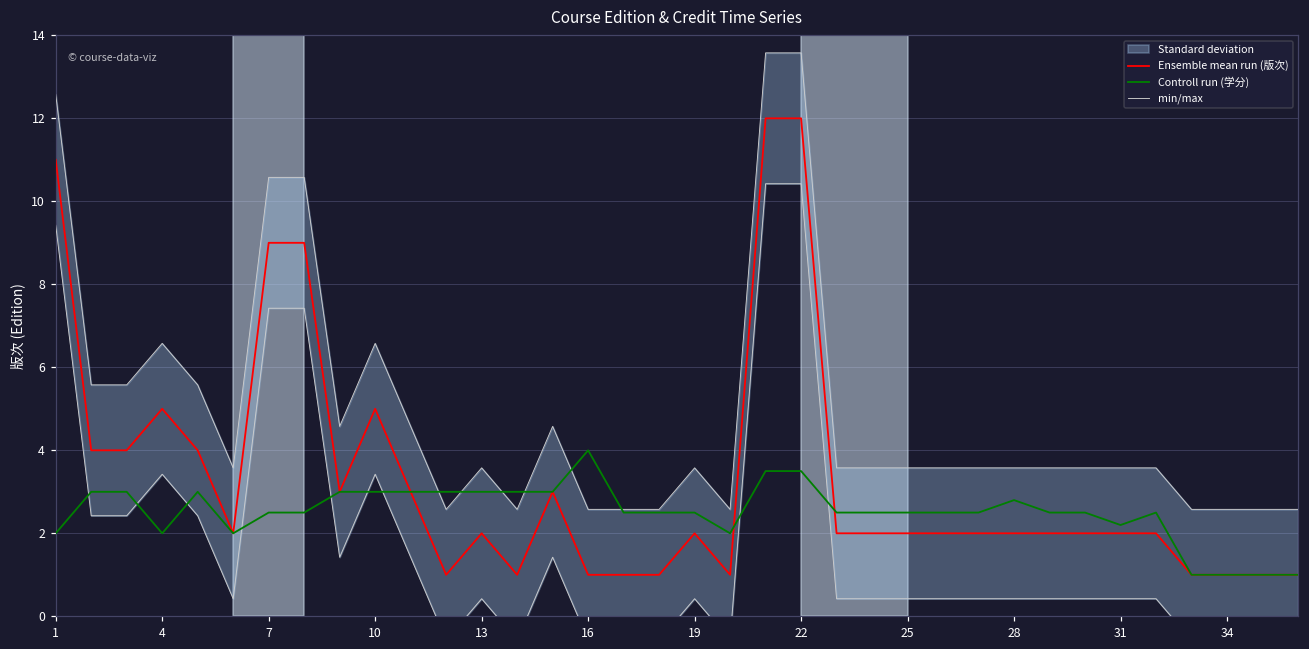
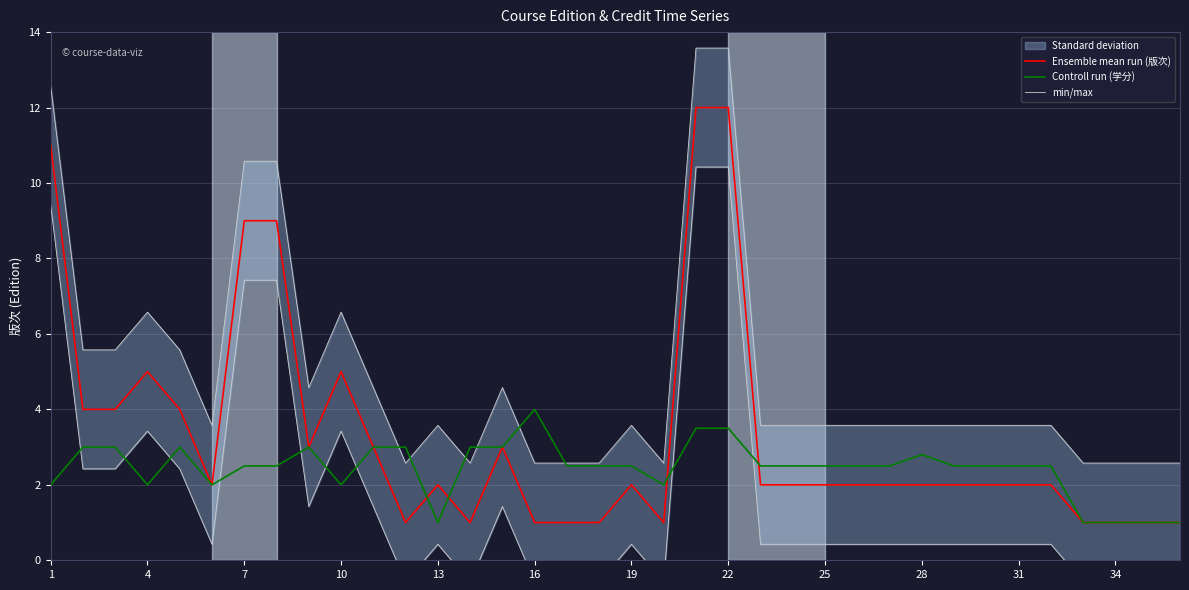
  {
    "Ensemble mean run (版次)": {
      "1": 11.0,
      "4": 5.0,
      "7": 9.0,
      "10": 5.0,
      "13": 2.0,
      "16": 1.0,
      "19": 2.0,
      "22": 12.0,
      "25": 2.0,
      "28": 2.0,
      "31": 2.0
    },
    "Controll run (学分)": {
      "1": 2.0,
      "4": 2.0,
      "7": 2.5,
-     "10": 3,
-     "13": 3,
+     "10": 2,
+     "13": 1,
      "16": 4.0,
      "19": 2.5,
      "22": 3.5,
      "25": 2.5,
      "28": 2.8,
-     "31": 2.2
+     "31": 2.5
    }
  }
